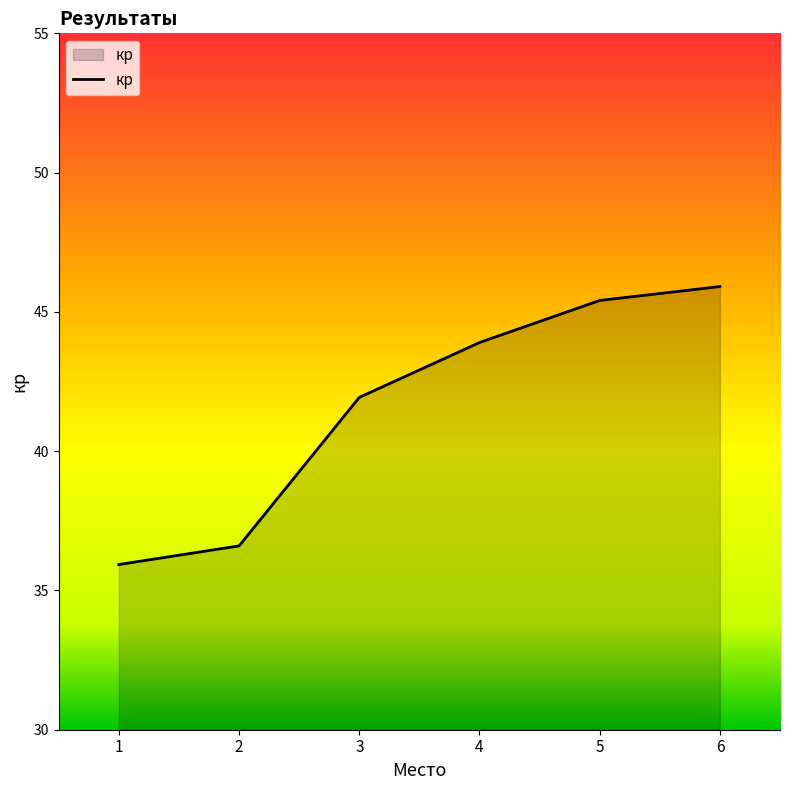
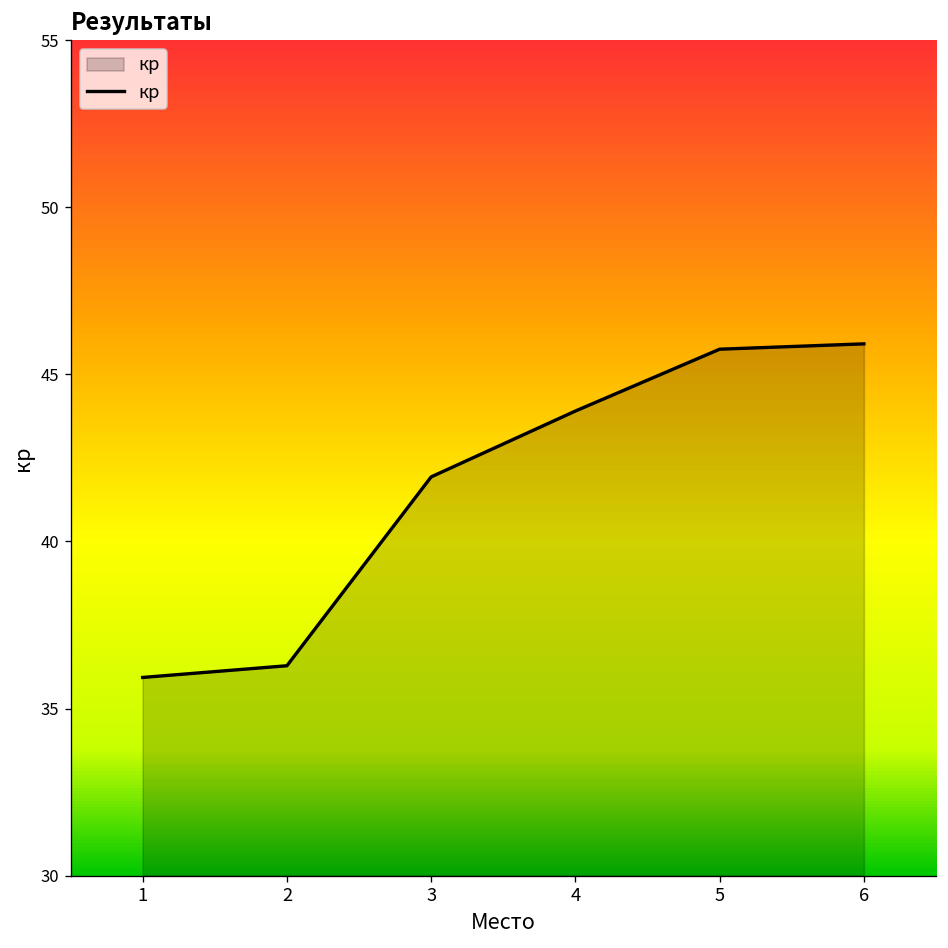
  {
    "1": 35.9,
-   "2": 36.6,
+   "2": 36.3,
    "3": 41.9,
    "4": 43.9,
-   "5": 45.4,
+   "5": 45.8,
    "6": 45.9
  }
